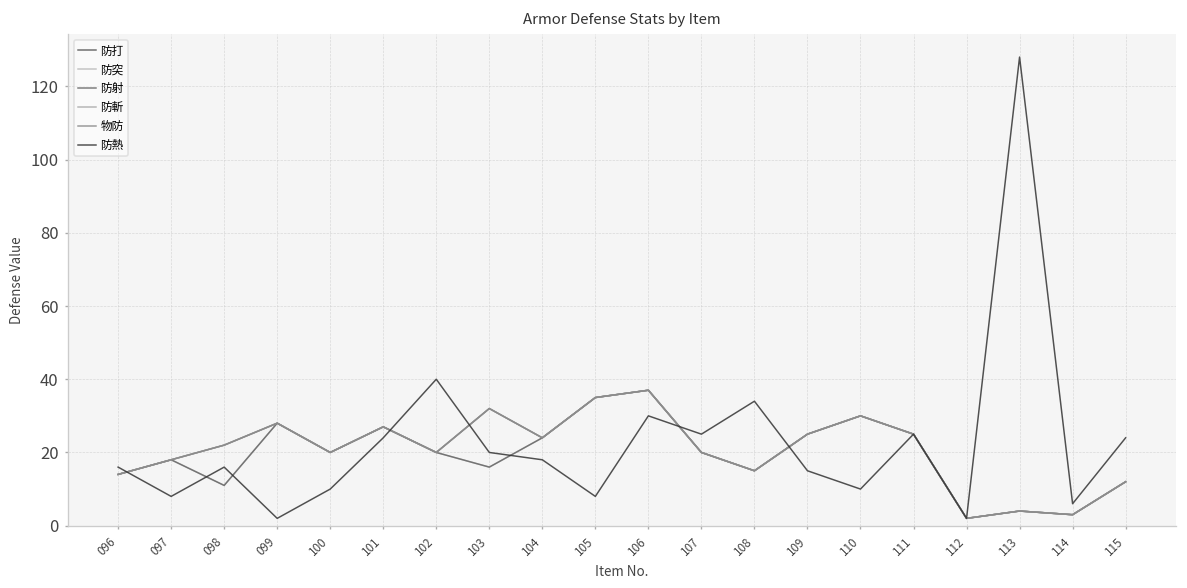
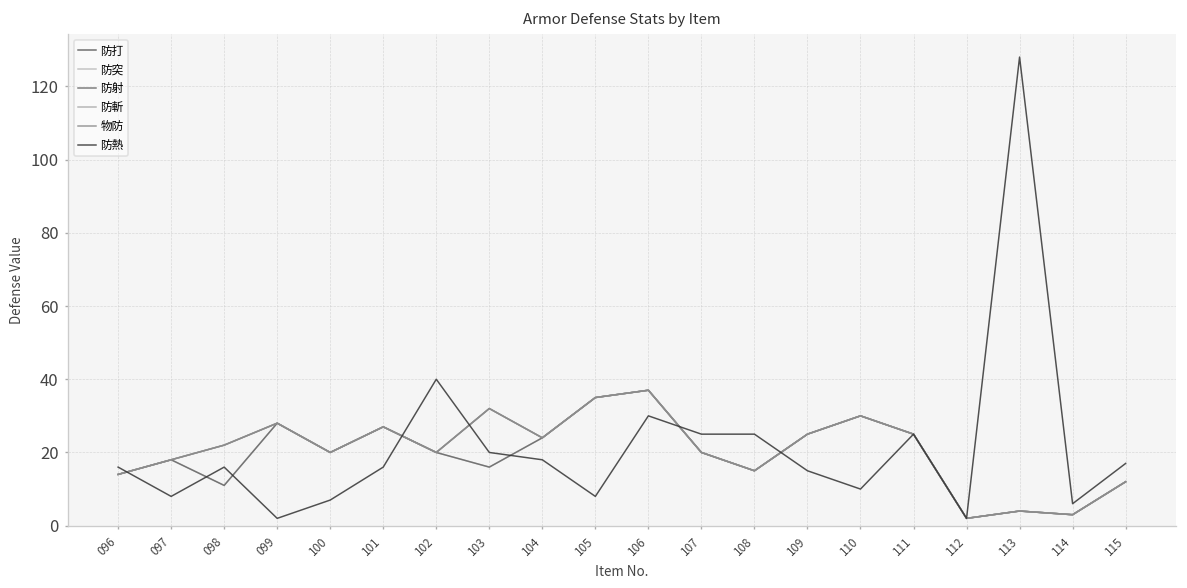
  {
    "防熱": {
      "096": 16,
      "097": 8,
      "098": 16,
      "099": 2,
-     "100": 10,
-     "101": 24,
+     "100": 7,
+     "101": 16,
      "102": 40,
      "103": 20,
      "104": 18,
      "105": 8,
      "106": 30,
      "107": 25,
-     "108": 34,
+     "108": 25,
      "109": 15,
      "110": 10,
      "113": 128,
      "114": 6,
-     "115": 24
+     "115": 17
    }
  }
